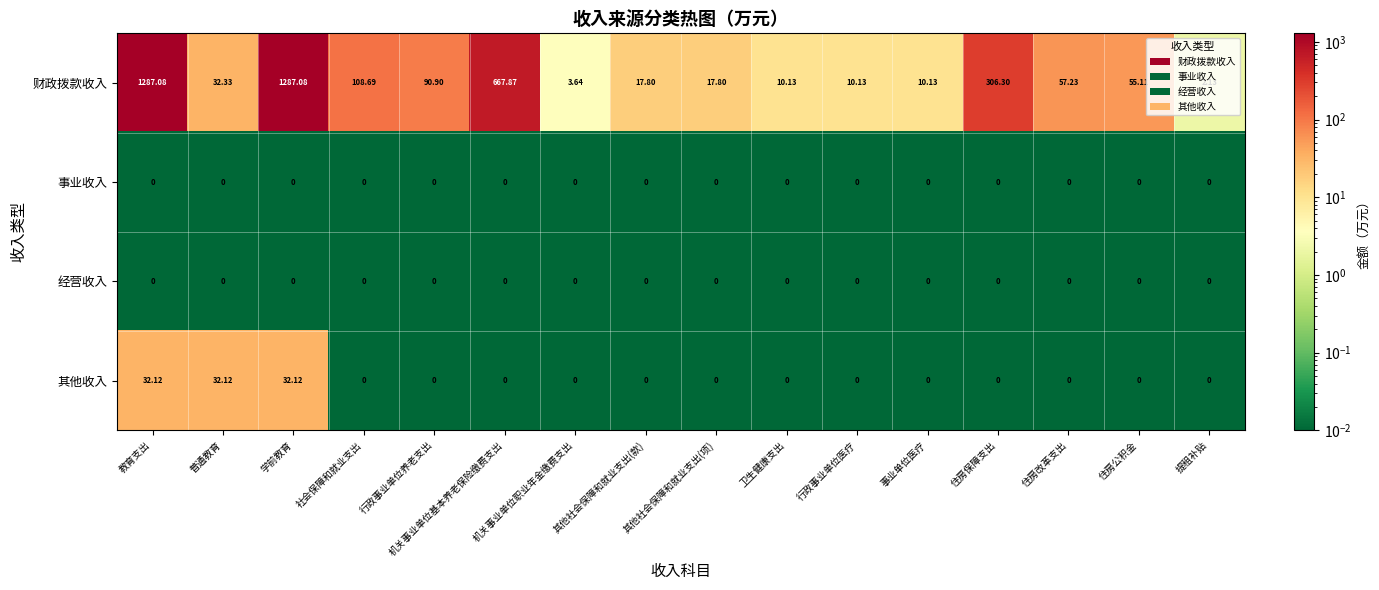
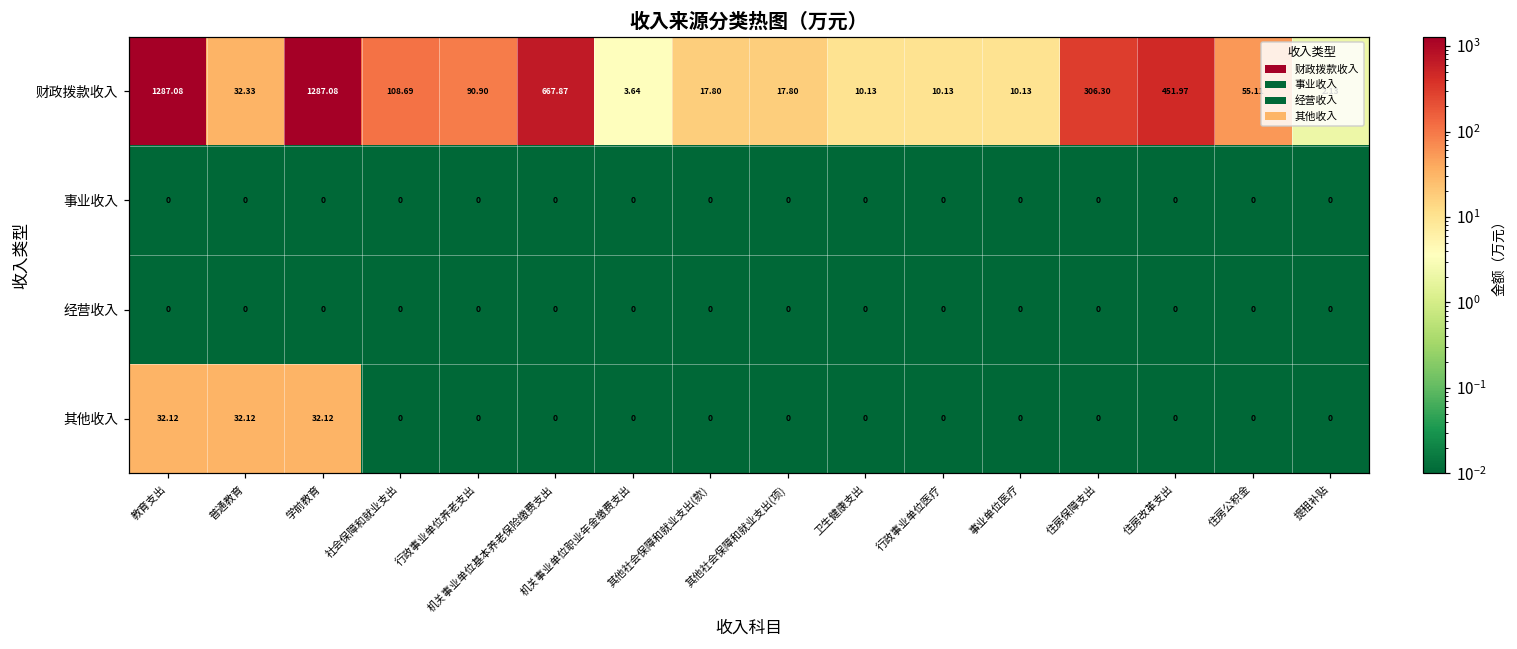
  {
    "财政拨款收入": {
      "教育支出": 1287.08,
      "普通教育": 32.33,
      "学前教育": 1287.08,
      "社会保障和就业支出": 108.69,
      "行政事业单位养老支出": 90.90,
      "机关事业单位基本养老保险缴费支出": 667.87,
      "机关事业单位职业年金缴费支出": 3.64,
      "其他社会保障和就业支出(款)": 17.80,
      "其他社会保障和就业支出(项)": 17.80,
      "卫生健康支出": 10.13,
      "行政事业单位医疗": 10.13,
      "事业单位医疗": 10.13,
      "住房保障支出": 306.30,
-     "住房改革支出": 57.23
+     "住房改革支出": 451.97
    },
    "事业收入": {
      "教育支出": 0,
      "普通教育": 0,
      "学前教育": 0,
      "社会保障和就业支出": 0,
      "行政事业单位养老支出": 0,
      "机关事业单位基本养老保险缴费支出": 0,
      "机关事业单位职业年金缴费支出": 0,
      "其他社会保障和就业支出(款)": 0,
      "其他社会保障和就业支出(项)": 0,
      "卫生健康支出": 0,
      "行政事业单位医疗": 0,
      "事业单位医疗": 0,
      "住房保障支出": 0,
      "住房改革支出": 0,
      "住房公积金": 0,
      "提租补贴": 0
    },
    "经营收入": {
      "教育支出": 0,
      "普通教育": 0,
      "学前教育": 0,
      "社会保障和就业支出": 0,
      "行政事业单位养老支出": 0,
      "机关事业单位基本养老保险缴费支出": 0,
      "机关事业单位职业年金缴费支出": 0,
      "其他社会保障和就业支出(款)": 0,
      "其他社会保障和就业支出(项)": 0,
      "卫生健康支出": 0,
      "行政事业单位医疗": 0,
      "事业单位医疗": 0,
      "住房保障支出": 0,
      "住房改革支出": 0,
      "住房公积金": 0,
      "提租补贴": 0
    },
    "其他收入": {
      "教育支出": 32.12,
      "普通教育": 32.12,
      "学前教育": 32.12,
      "社会保障和就业支出": 0,
      "行政事业单位养老支出": 0,
      "机关事业单位基本养老保险缴费支出": 0,
      "机关事业单位职业年金缴费支出": 0,
      "其他社会保障和就业支出(款)": 0,
      "其他社会保障和就业支出(项)": 0,
      "卫生健康支出": 0,
      "行政事业单位医疗": 0,
      "事业单位医疗": 0,
      "住房保障支出": 0,
      "住房改革支出": 0,
      "住房公积金": 0,
      "提租补贴": 0
    }
  }
